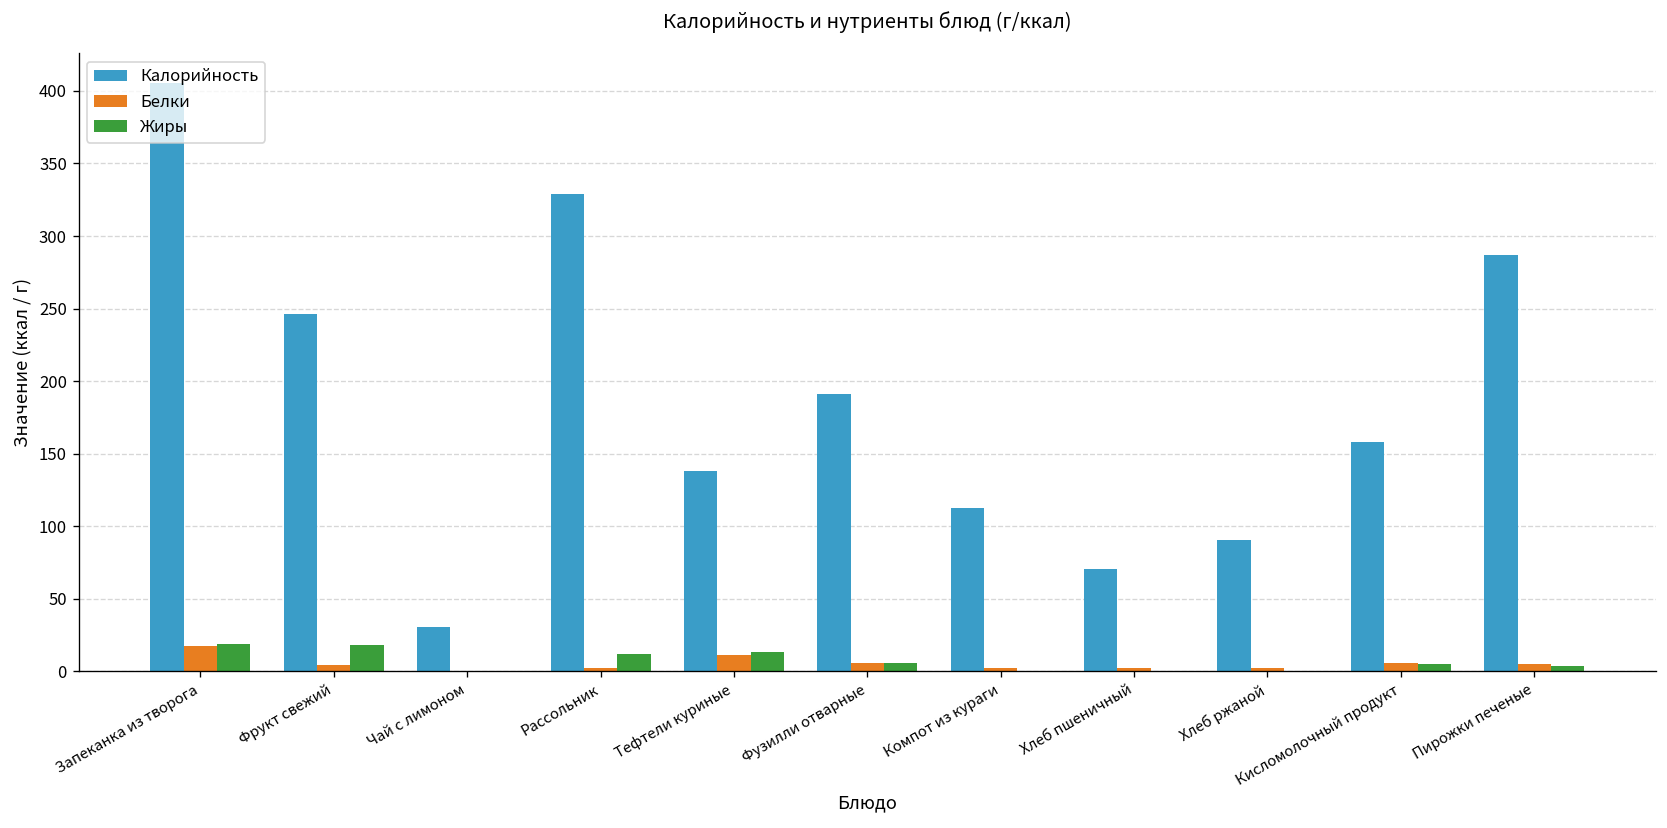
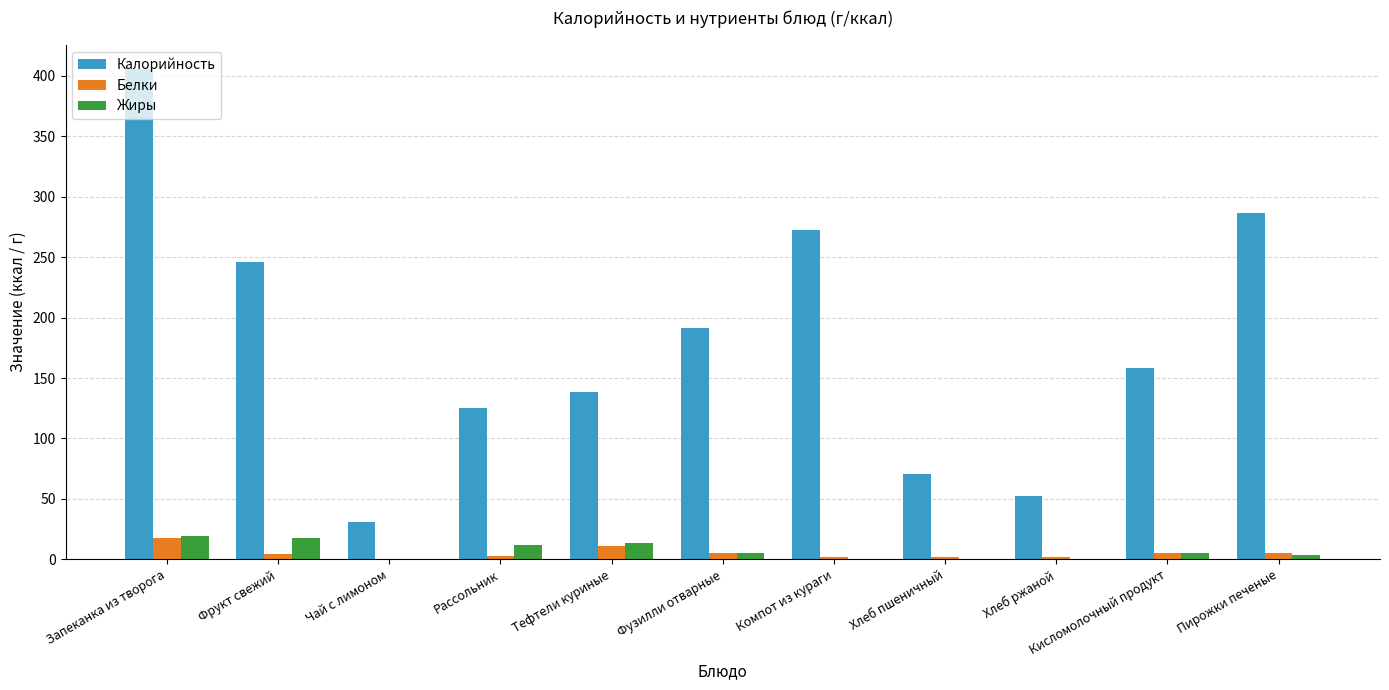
  {
    "Калорийность": {
      "Фрукт свежий": 246,
      "Чай с лимоном": 31,
-     "Рассольник": 329,
+     "Рассольник": 125,
      "Тефтели куриные": 138,
      "Фузилли отварные": 191,
-     "Компот из кураги": 112,
+     "Компот из кураги": 273,
      "Хлеб пшеничный": 71,
-     "Хлеб ржаной": 91,
+     "Хлеб ржаной": 52,
      "Кисломолочный продукт": 158,
      "Пирожки печеные": 287
    },
    "Белки": {
      "Запеканка из творога": 17,
      "Фрукт свежий": 5,
      "Рассольник": 2,
      "Тефтели куриные": 11,
      "Фузилли отварные": 6,
      "Кисломолочный продукт": 5,
      "Пирожки печеные": 5
    },
    "Жиры": {
      "Запеканка из творога": 19,
      "Фрукт свежий": 18,
      "Чай с лимоном": 0,
      "Рассольник": 12,
      "Тефтели куриные": 13,
      "Фузилли отварные": 6,
      "Кисломолочный продукт": 5,
      "Пирожки печеные": 4
    }
  }
